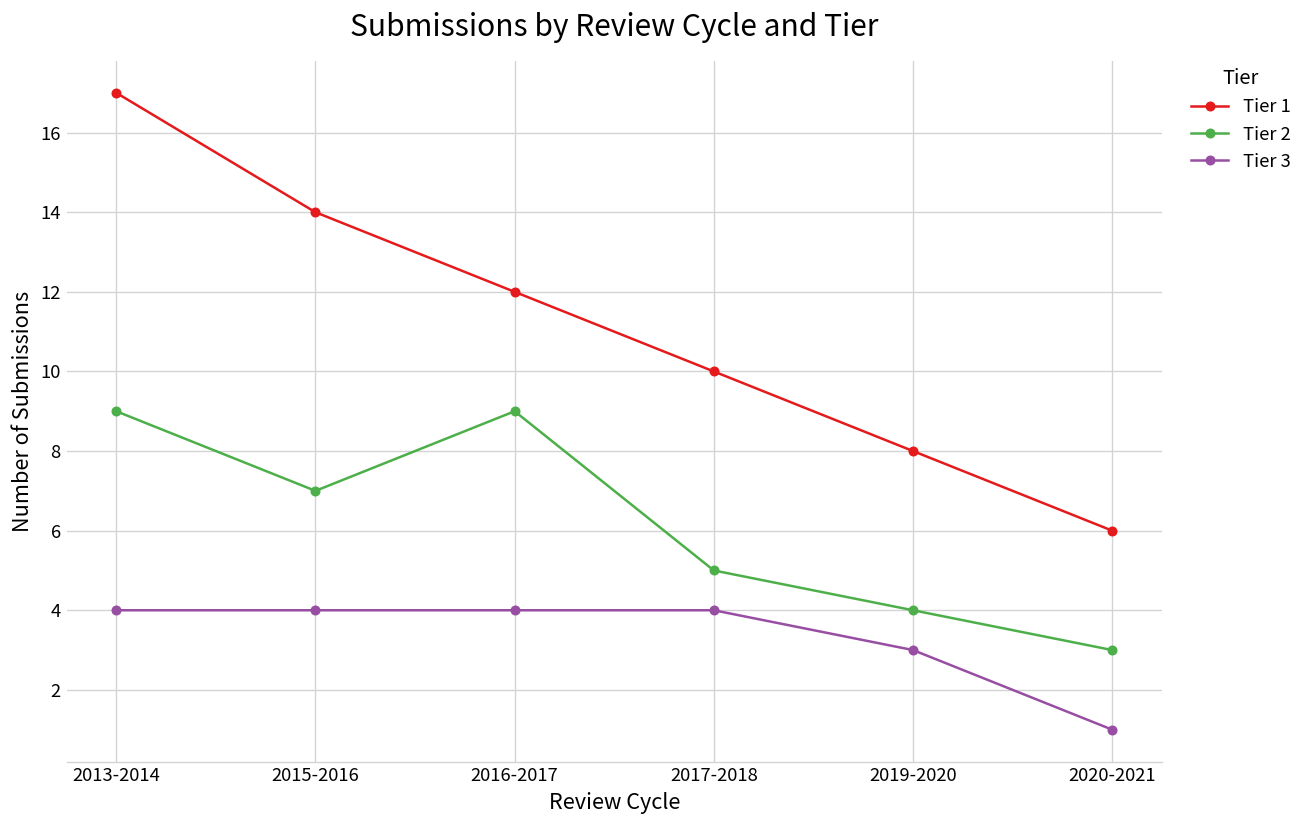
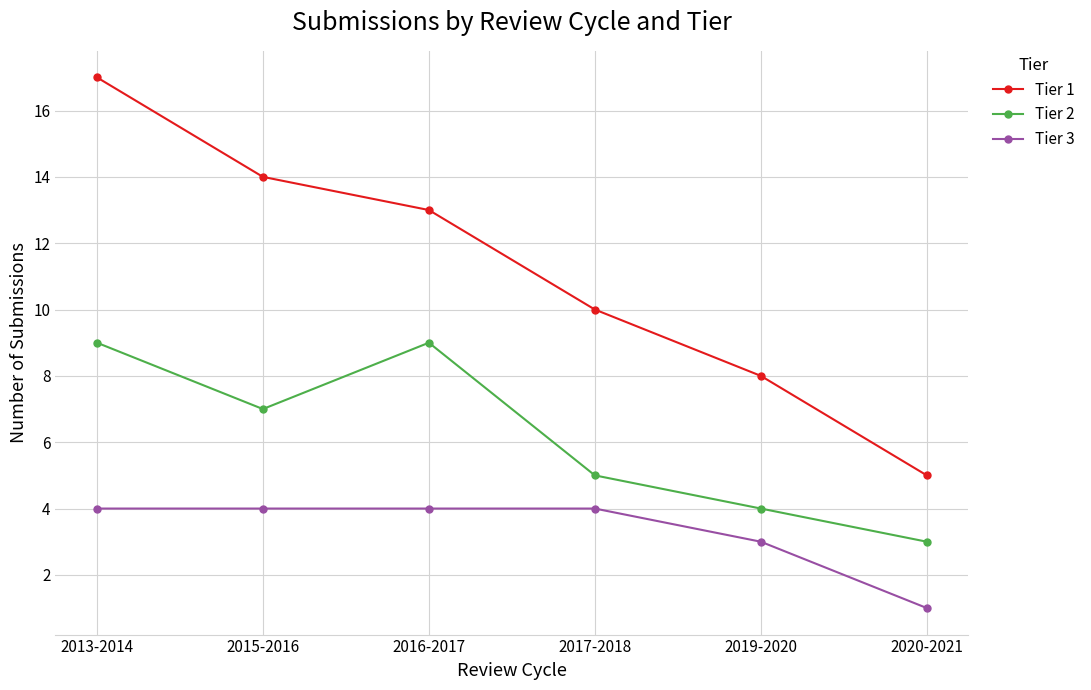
  {
    "Tier 1": {
      "2013-2014": 17,
      "2015-2016": 14,
-     "2016-2017": 12,
+     "2016-2017": 13,
      "2017-2018": 10,
      "2019-2020": 8,
-     "2020-2021": 6
+     "2020-2021": 5
    },
    "Tier 2": {
      "2013-2014": 9,
      "2015-2016": 7,
      "2016-2017": 9,
      "2017-2018": 5,
      "2019-2020": 4,
      "2020-2021": 3
    },
    "Tier 3": {
      "2013-2014": 4,
      "2015-2016": 4,
      "2016-2017": 4,
      "2017-2018": 4,
      "2019-2020": 3,
      "2020-2021": 1
    }
  }
